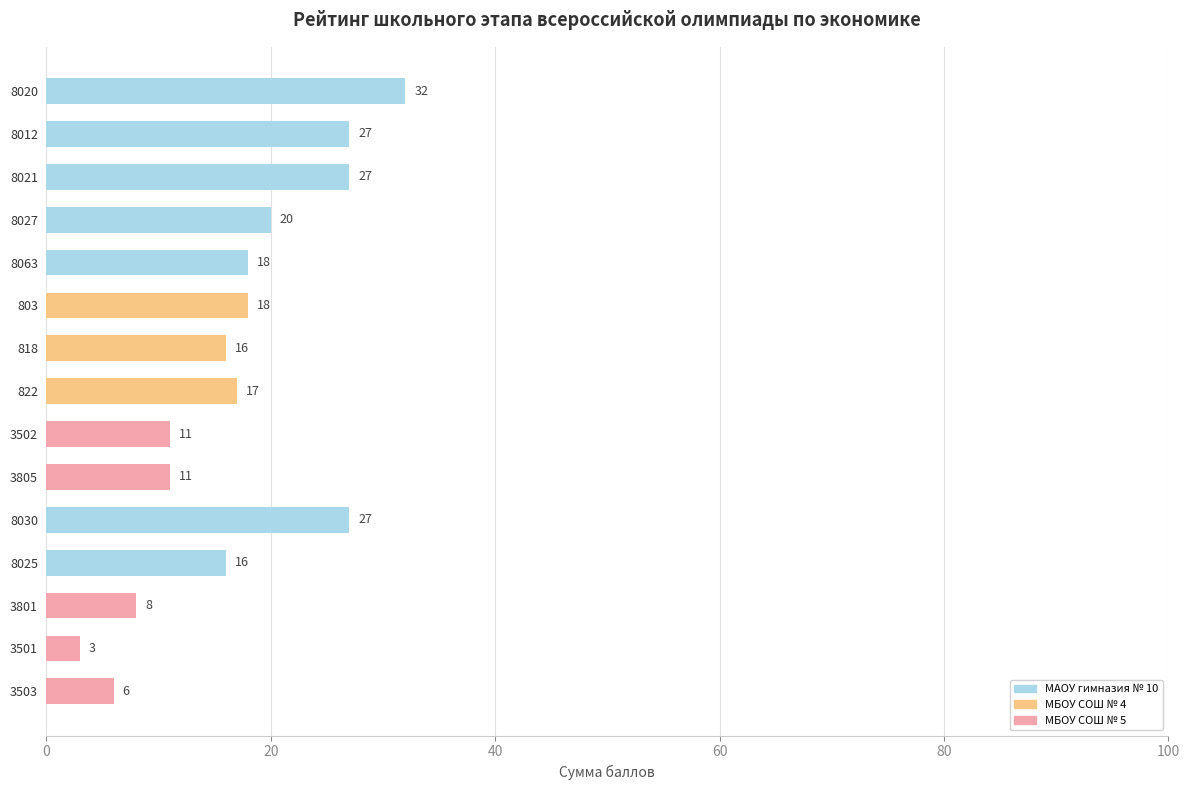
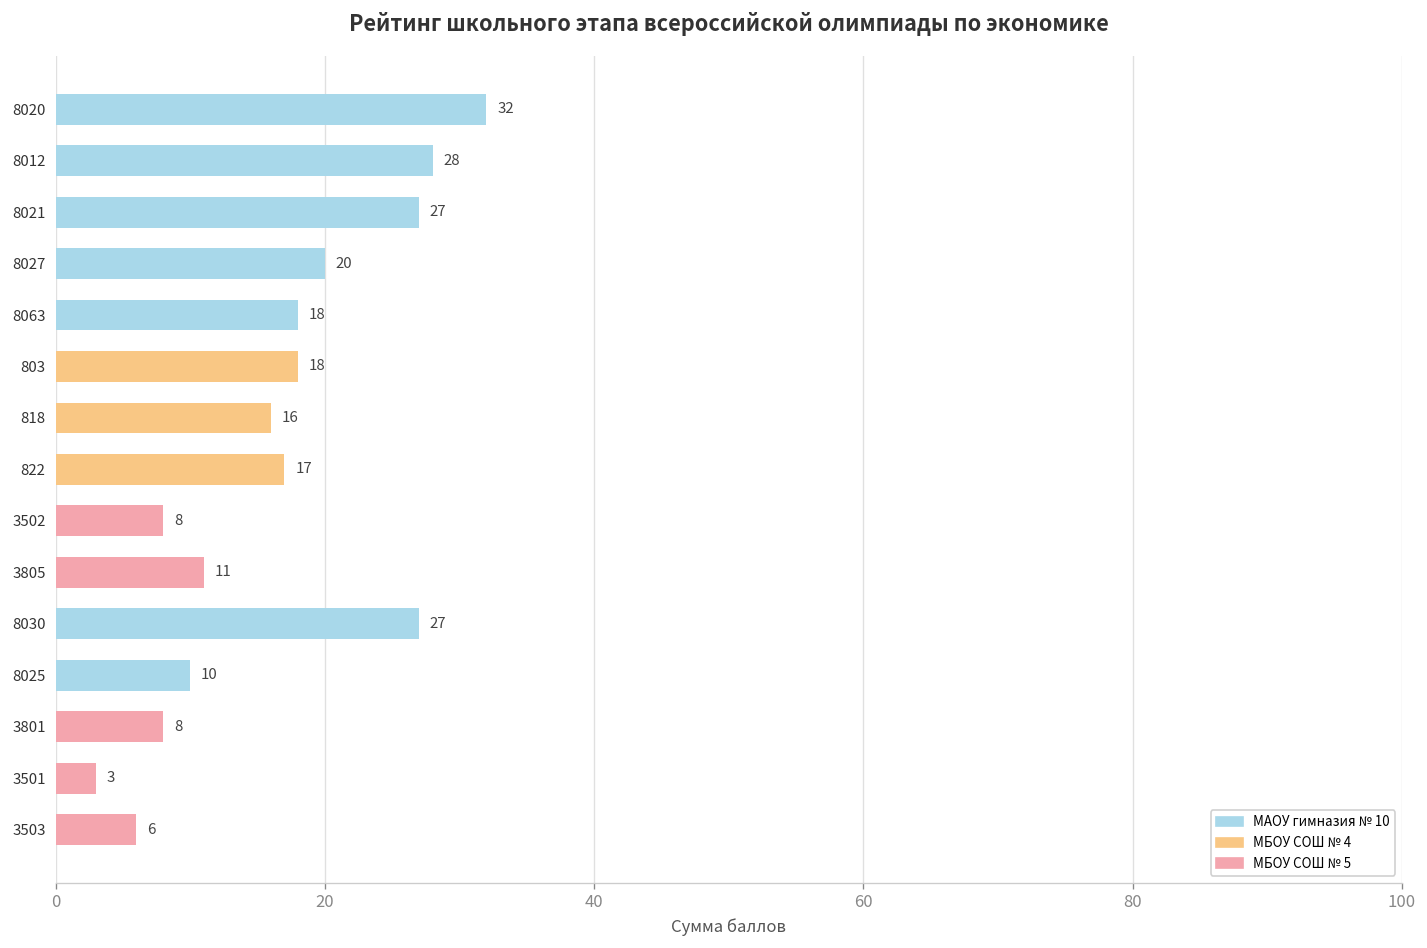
  {
    "8020": 32,
-   "8012": 27,
+   "8012": 28,
    "8021": 27,
    "8027": 20,
    "8063": 18,
    "803": 18,
    "818": 16,
    "822": 17,
-   "3502": 11,
+   "3502": 8,
    "3805": 11,
    "8030": 27,
-   "8025": 16,
+   "8025": 10,
    "3801": 8,
    "3501": 3,
    "3503": 6
  }
